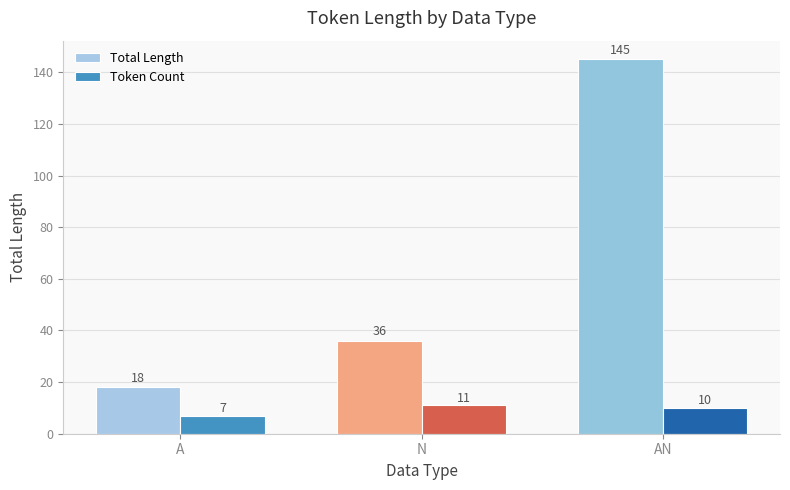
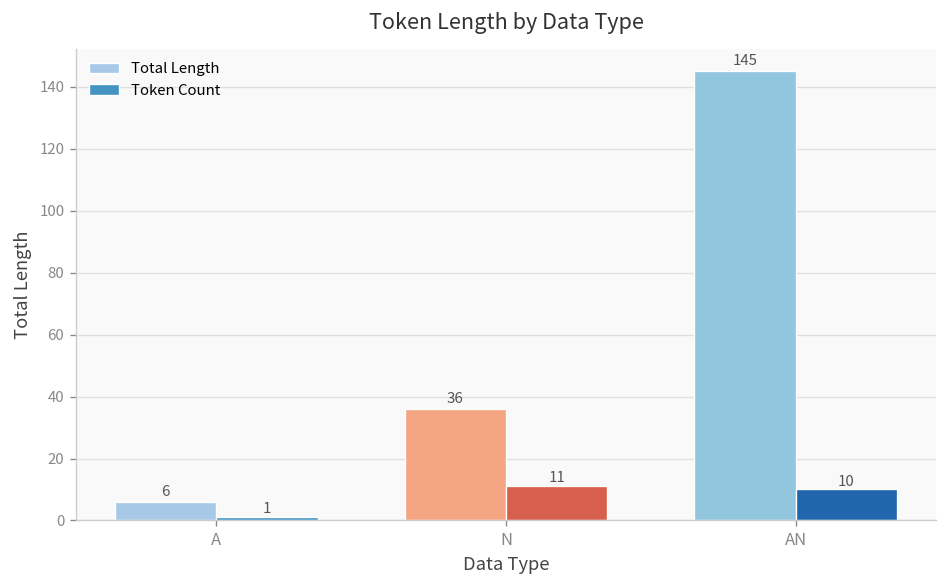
  {
    "Total Length": {
-     "A": 18,
+     "A": 6,
      "N": 36,
      "AN": 145
    },
    "Token Count": {
-     "A": 7,
+     "A": 1,
      "N": 11,
      "AN": 10
    }
  }
